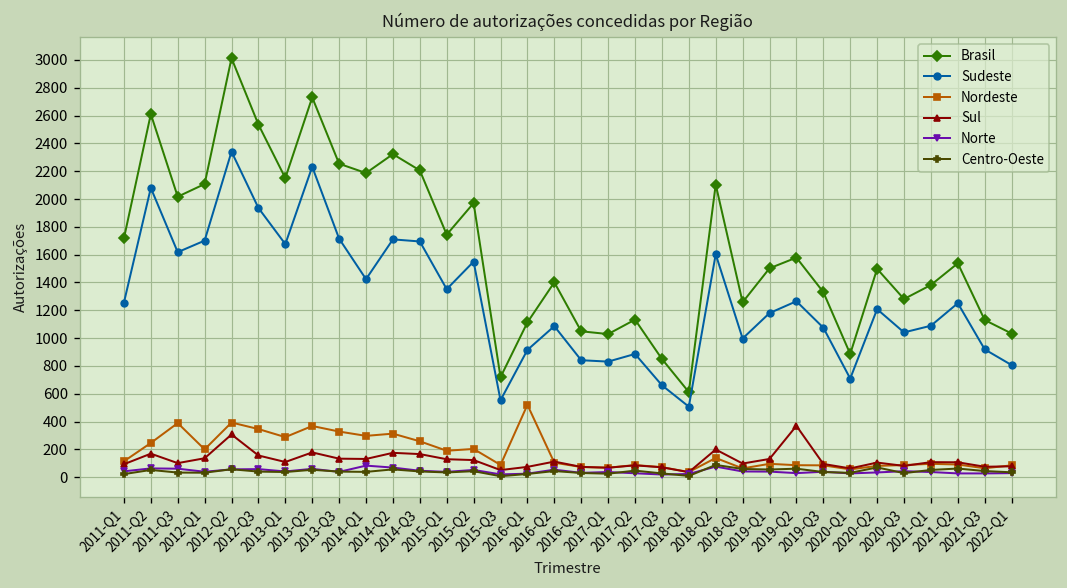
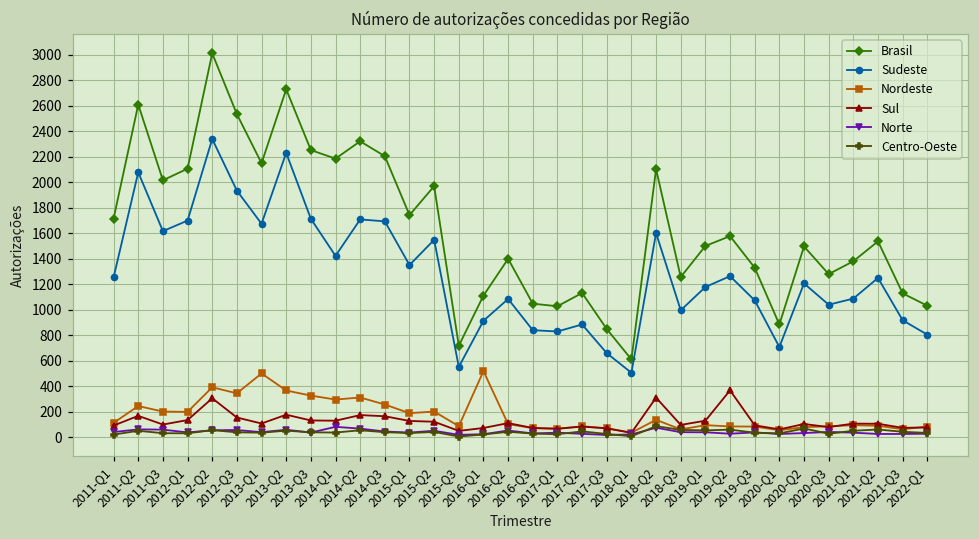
  {
    "Sudeste": {
      "2011-Q1": 1260,
      "2011-Q2": 2080,
      "2011-Q3": 1620,
      "2012-Q1": 1700,
      "2012-Q2": 2340,
      "2012-Q3": 1940,
      "2013-Q1": 1680,
      "2013-Q2": 2230,
      "2013-Q3": 1720,
      "2014-Q1": 1420,
      "2014-Q2": 1710,
      "2014-Q3": 1700,
      "2015-Q1": 1350,
      "2015-Q2": 1550,
      "2015-Q3": 550,
      "2016-Q1": 920,
      "2016-Q2": 1090,
      "2016-Q3": 840,
      "2017-Q1": 830,
      "2017-Q2": 890,
      "2017-Q3": 660,
      "2018-Q1": 510,
      "2018-Q2": 1600,
      "2018-Q3": 1000,
      "2019-Q1": 1180,
      "2019-Q2": 1270,
      "2019-Q3": 1080,
      "2020-Q1": 710,
      "2020-Q2": 1210,
      "2020-Q3": 1040,
      "2021-Q1": 1090,
      "2021-Q2": 1250,
      "2021-Q3": 920,
      "2022-Q1": 810
    },
    "Nordeste": {
      "2011-Q2": 250,
-     "2011-Q3": 390,
+     "2011-Q3": 200,
      "2012-Q1": 200,
      "2012-Q2": 390,
      "2012-Q3": 350,
-     "2013-Q1": 290,
+     "2013-Q1": 500,
      "2013-Q2": 370,
      "2013-Q3": 330,
      "2014-Q1": 300,
      "2014-Q2": 310,
      "2014-Q3": 260,
      "2015-Q1": 190,
      "2015-Q2": 200,
      "2015-Q3": 90,
      "2016-Q1": 520,
      "2018-Q2": 140,
      "2019-Q1": 100,
      "2019-Q2": 90
    },
    "Sul": {
      "2011-Q2": 170,
      "2011-Q3": 100,
      "2012-Q1": 140,
      "2012-Q2": 310,
      "2012-Q3": 160,
      "2013-Q1": 110,
      "2013-Q2": 180,
      "2013-Q3": 130,
      "2014-Q1": 130,
      "2014-Q2": 180,
      "2014-Q3": 170,
      "2015-Q1": 130,
      "2015-Q2": 120,
      "2015-Q3": 50,
      "2016-Q1": 70,
-     "2018-Q2": 200,
+     "2018-Q2": 310,
      "2018-Q3": 100,
      "2019-Q1": 130,
      "2019-Q2": 370,
      "2020-Q2": 110
    },
    "Norte": {
      "2011-Q3": 60,
      "2014-Q1": 80,
      "2019-Q2": 30,
      "2020-Q2": 30,
      "2021-Q2": 30
    }
  }
